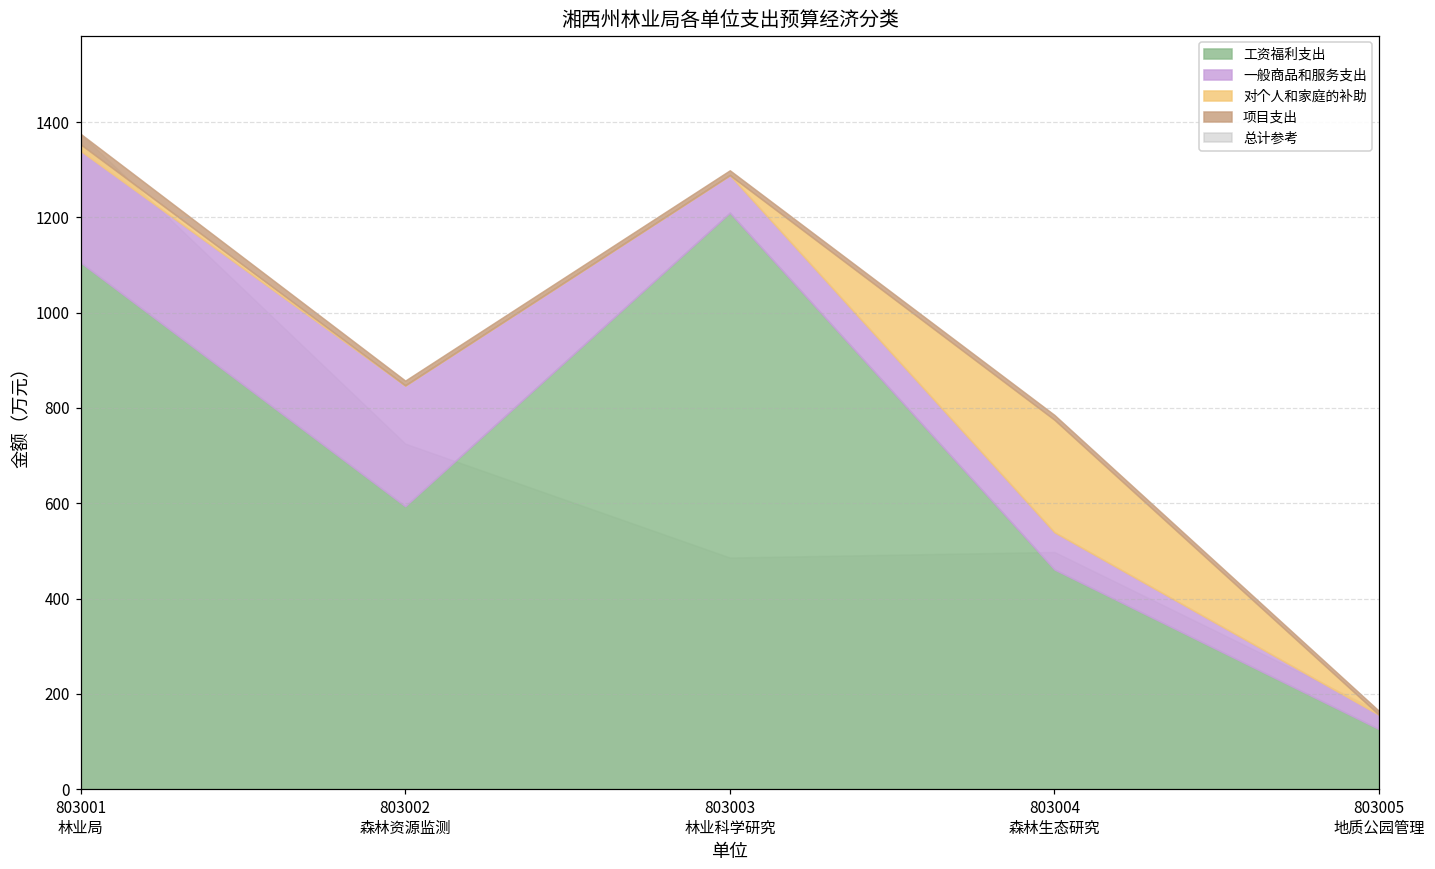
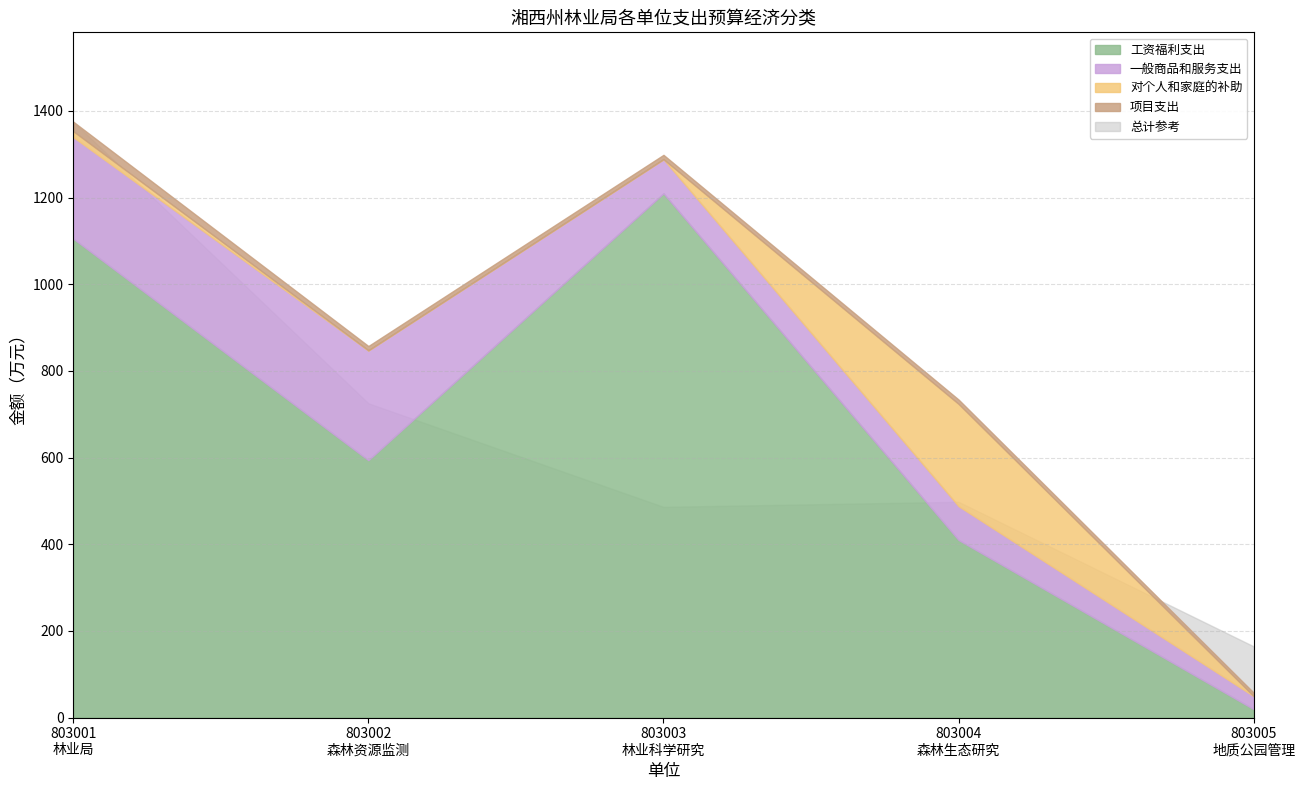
  {
    "工资福利支出": {
      "803001 林业局": 1110,
      "803002 森林资源监测": 590,
      "803003 林业科学研究": 1210,
-     "803004 森林生态研究": 460,
-     "803005 地质公园管理": 130
+     "803004 森林生态研究": 410,
+     "803005 地质公园管理": 20
    },
    "对个人和家庭的补助": {
      "803001 林业局": 10,
      "803004 森林生态研究": 240
    },
    "项目支出": {
      "803002 森林资源监测": 10,
      "803003 林业科学研究": 10,
      "803004 森林生态研究": 10
    }
  }
